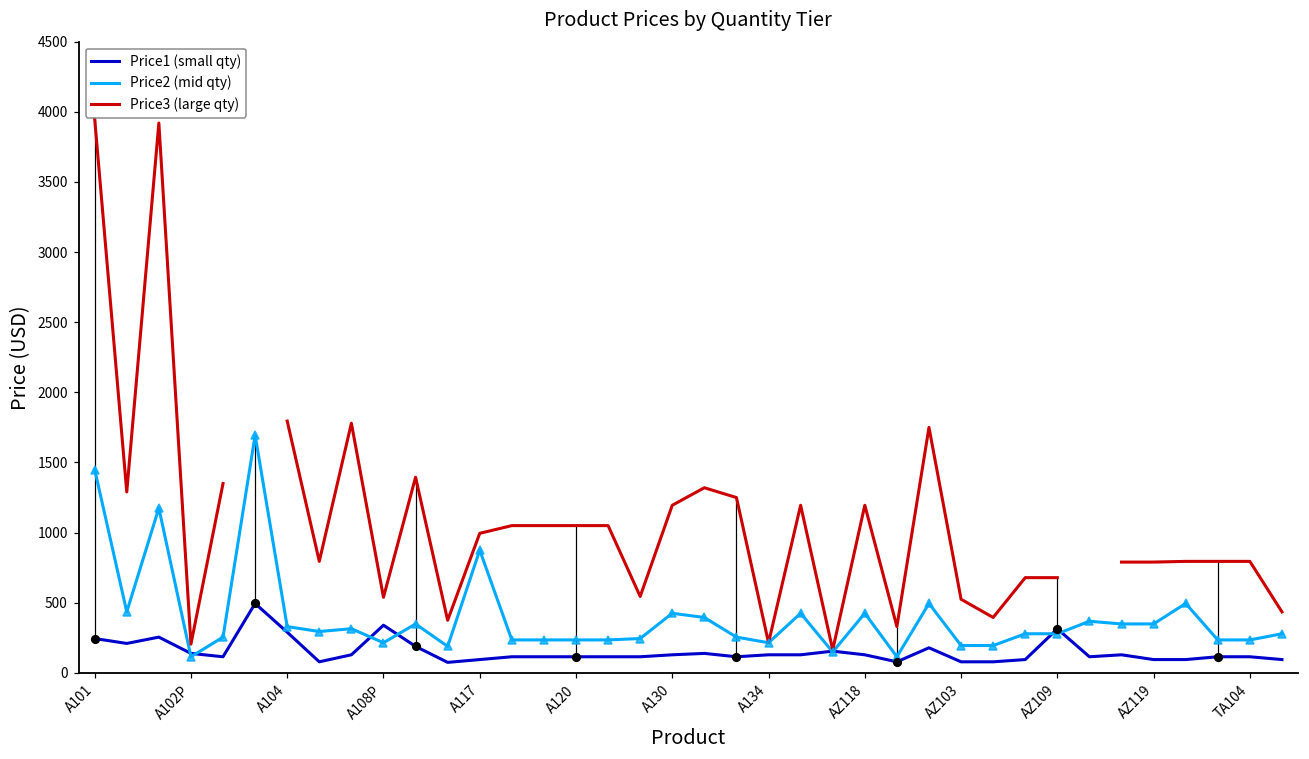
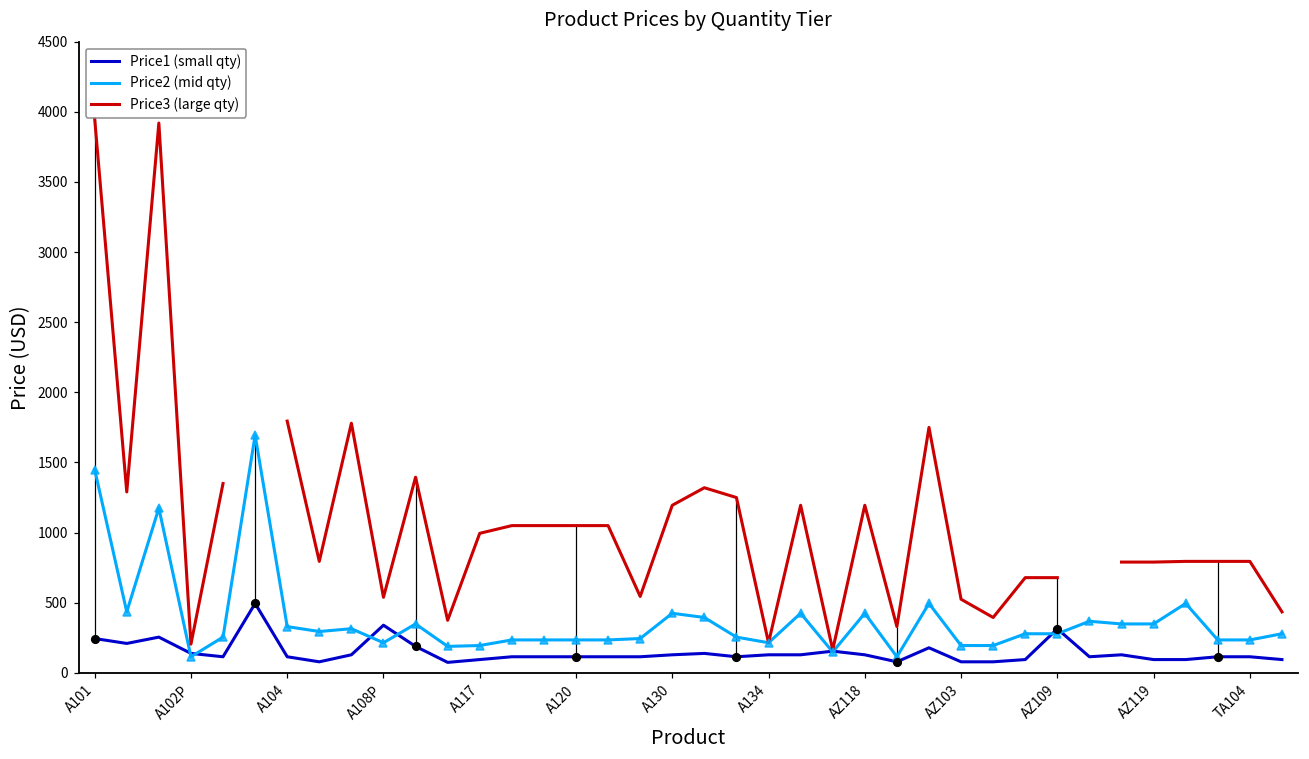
  {
    "Price1 (small qty)": {
      "A102P": 140,
-     "A104": 290,
+     "A104": 120,
      "A108P": 340,
      "A117": 100,
      "A130": 130,
      "A134": 130,
      "AZ118": 130,
      "AZ103": 80,
      "TA104": 120
    },
    "Price2 (mid qty)": {
      "A101": 1450,
      "A102P": 120,
      "A104": 330,
      "A108P": 220,
-     "A117": 880,
+     "A117": 200,
      "A120": 240,
      "A130": 430,
      "AZ118": 430,
      "AZ103": 200,
      "AZ109": 280,
      "TA104": 240
    },
    "Price3 (large qty)": {
      "A101": 3950,
      "A102P": 210,
      "A104": 1800,
      "A108P": 540,
      "A117": 1000,
      "A120": 1050,
      "A130": 1200,
      "AZ118": 1200,
      "AZ103": 530,
      "AZ109": 680,
      "AZ119": 790,
      "TA104": 800
    }
  }
